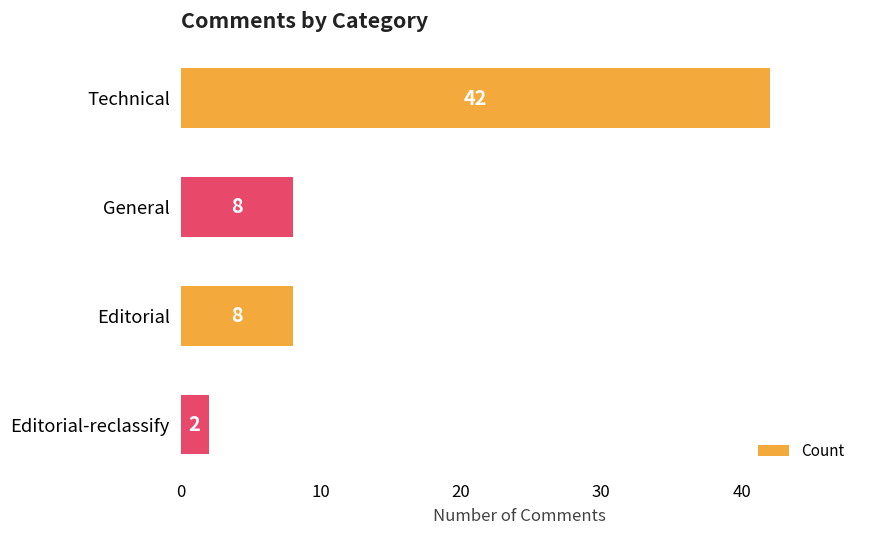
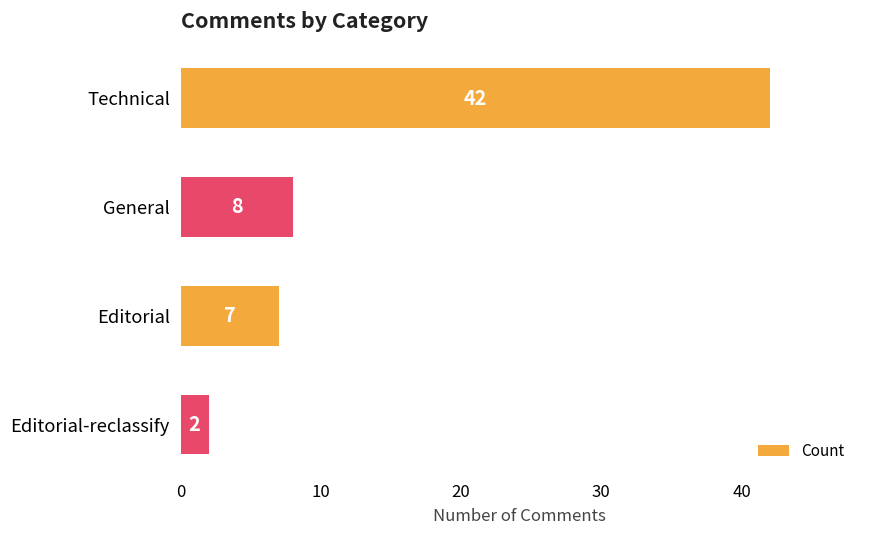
  {
    "Technical": 42,
    "General": 8,
-   "Editorial": 8,
+   "Editorial": 7,
    "Editorial-reclassify": 2
  }
